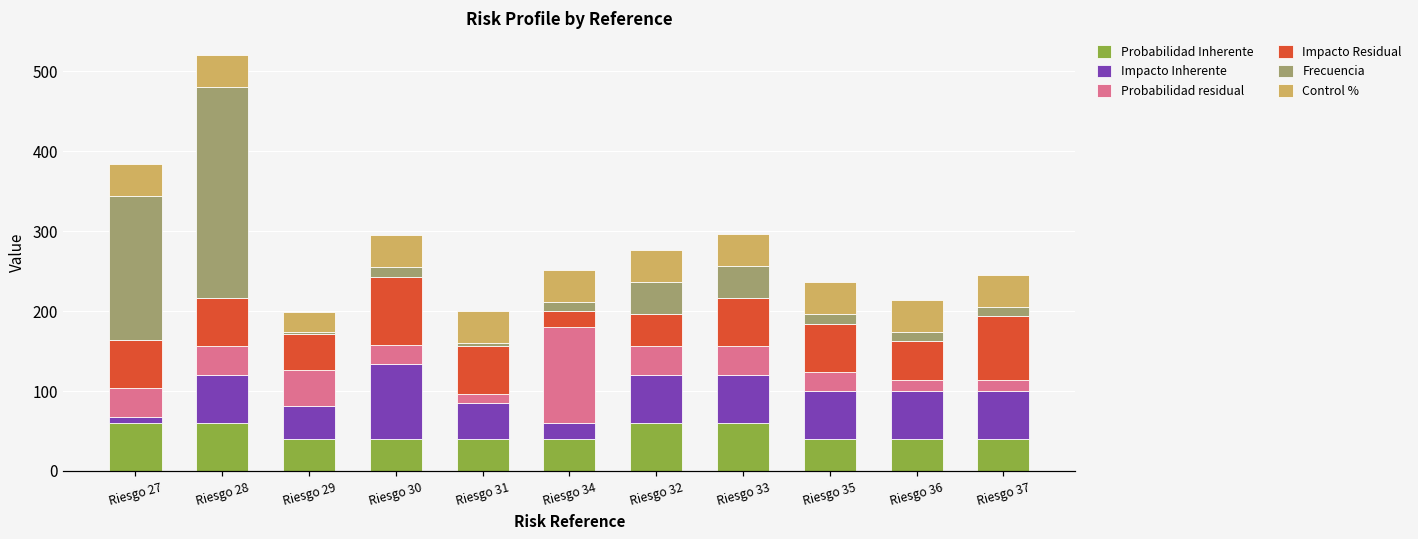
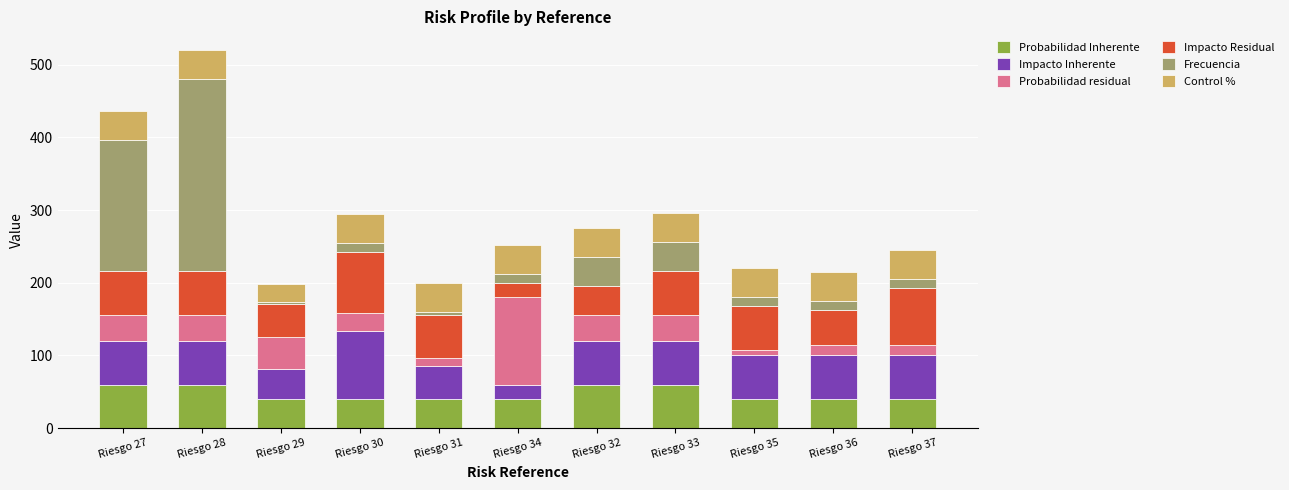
  {
    "Impacto Inherente": {
-     "Riesgo 27": 10,
+     "Riesgo 27": 60,
      "Riesgo 28": 60,
      "Riesgo 29": 40,
      "Riesgo 30": 90,
      "Riesgo 31": 50,
      "Riesgo 34": 20,
      "Riesgo 32": 60,
      "Riesgo 33": 60,
      "Riesgo 35": 60,
      "Riesgo 36": 60,
      "Riesgo 37": 60
    },
    "Probabilidad residual": {
      "Riesgo 27": 40,
      "Riesgo 28": 40,
      "Riesgo 29": 50,
      "Riesgo 30": 20,
      "Riesgo 31": 10,
      "Riesgo 34": 120,
      "Riesgo 32": 40,
      "Riesgo 33": 40,
-     "Riesgo 35": 20,
+     "Riesgo 35": 10,
      "Riesgo 36": 10,
      "Riesgo 37": 10
    },
    "Impacto Residual": {
      "Riesgo 27": 60,
      "Riesgo 28": 60,
      "Riesgo 29": 50,
      "Riesgo 30": 90,
      "Riesgo 31": 60,
      "Riesgo 34": 20,
      "Riesgo 32": 40,
      "Riesgo 33": 60,
      "Riesgo 35": 60,
      "Riesgo 36": 50,
      "Riesgo 37": 80
    }
  }
